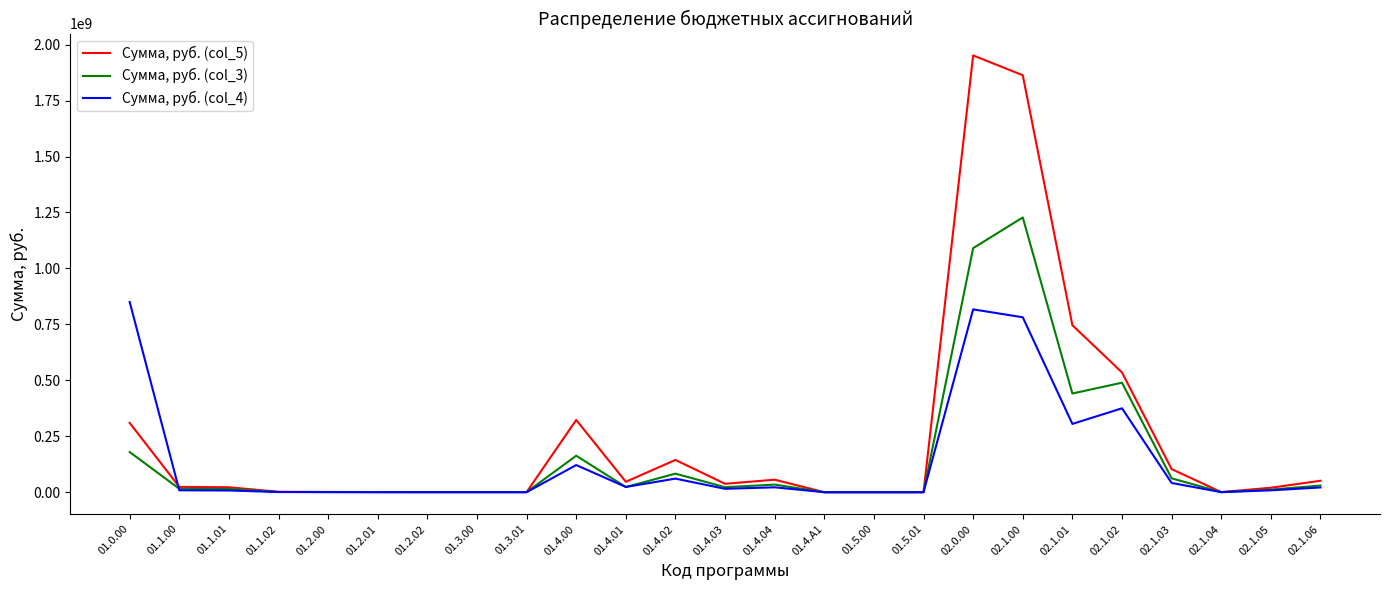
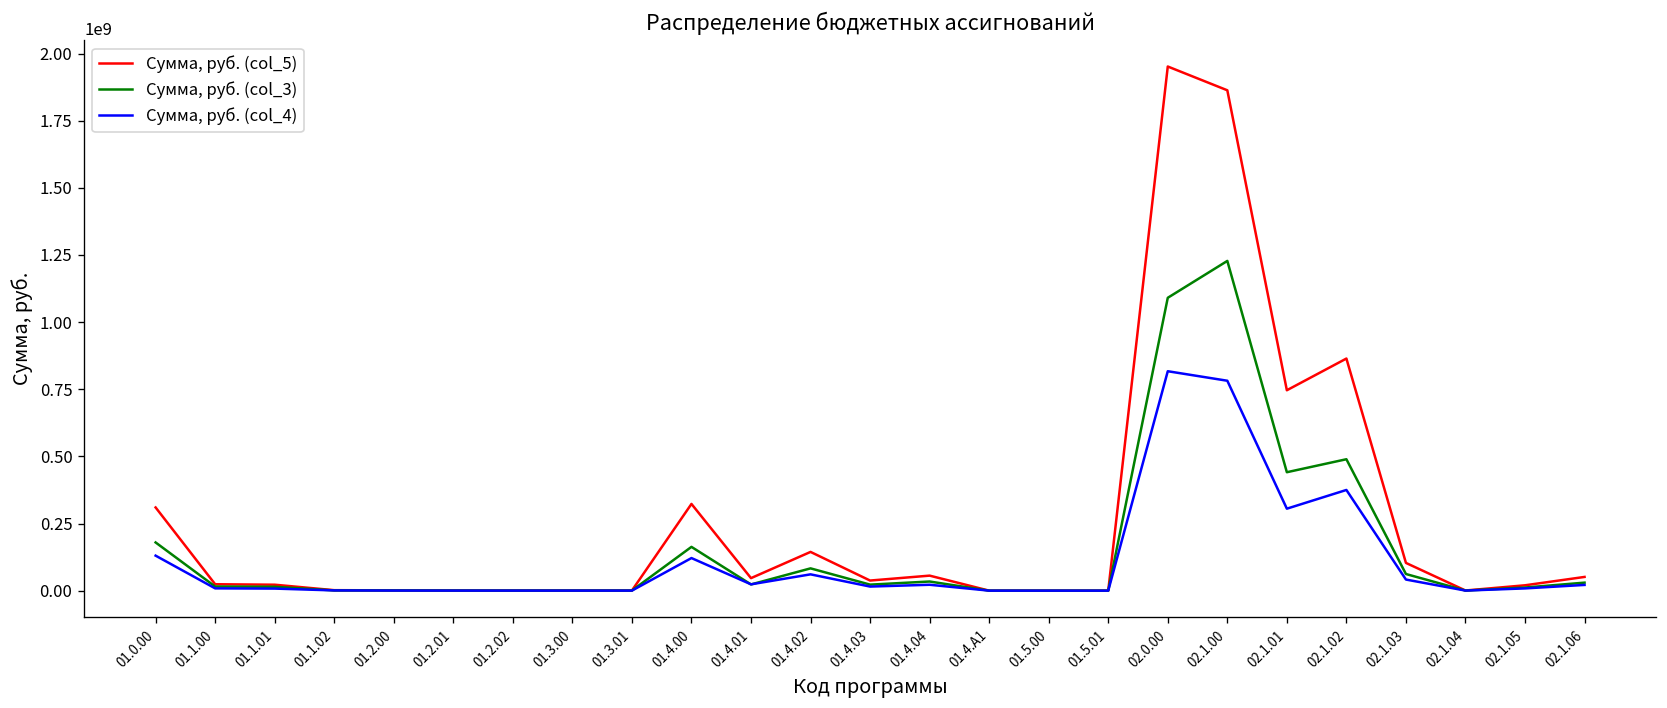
  {
    "Сумма, руб. (col_5)": {
      "01.0.00": 310000000,
      "01.4.00": 320000000,
      "01.4.01": 50000000,
      "01.4.02": 140000000,
      "01.4.03": 40000000,
      "01.4.04": 60000000,
      "02.0.00": 1950000000,
      "02.1.00": 1860000000,
      "02.1.01": 750000000,
-     "02.1.02": 540000000,
+     "02.1.02": 860000000,
      "02.1.03": 100000000,
      "02.1.06": 50000000
    },
    "Сумма, руб. (col_3)": {
      "01.0.00": 180000000,
      "01.4.00": 160000000,
      "01.4.02": 80000000,
      "01.4.04": 30000000,
      "02.0.00": 1090000000,
      "02.1.00": 1230000000,
      "02.1.01": 440000000,
      "02.1.02": 490000000,
      "02.1.03": 60000000
    },
    "Сумма, руб. (col_4)": {
-     "01.0.00": 850000000,
+     "01.0.00": 130000000,
      "01.4.00": 120000000,
      "01.4.02": 60000000,
      "01.4.04": 20000000,
      "02.0.00": 820000000,
      "02.1.00": 780000000,
      "02.1.01": 310000000,
      "02.1.02": 370000000,
      "02.1.03": 40000000
    }
  }
